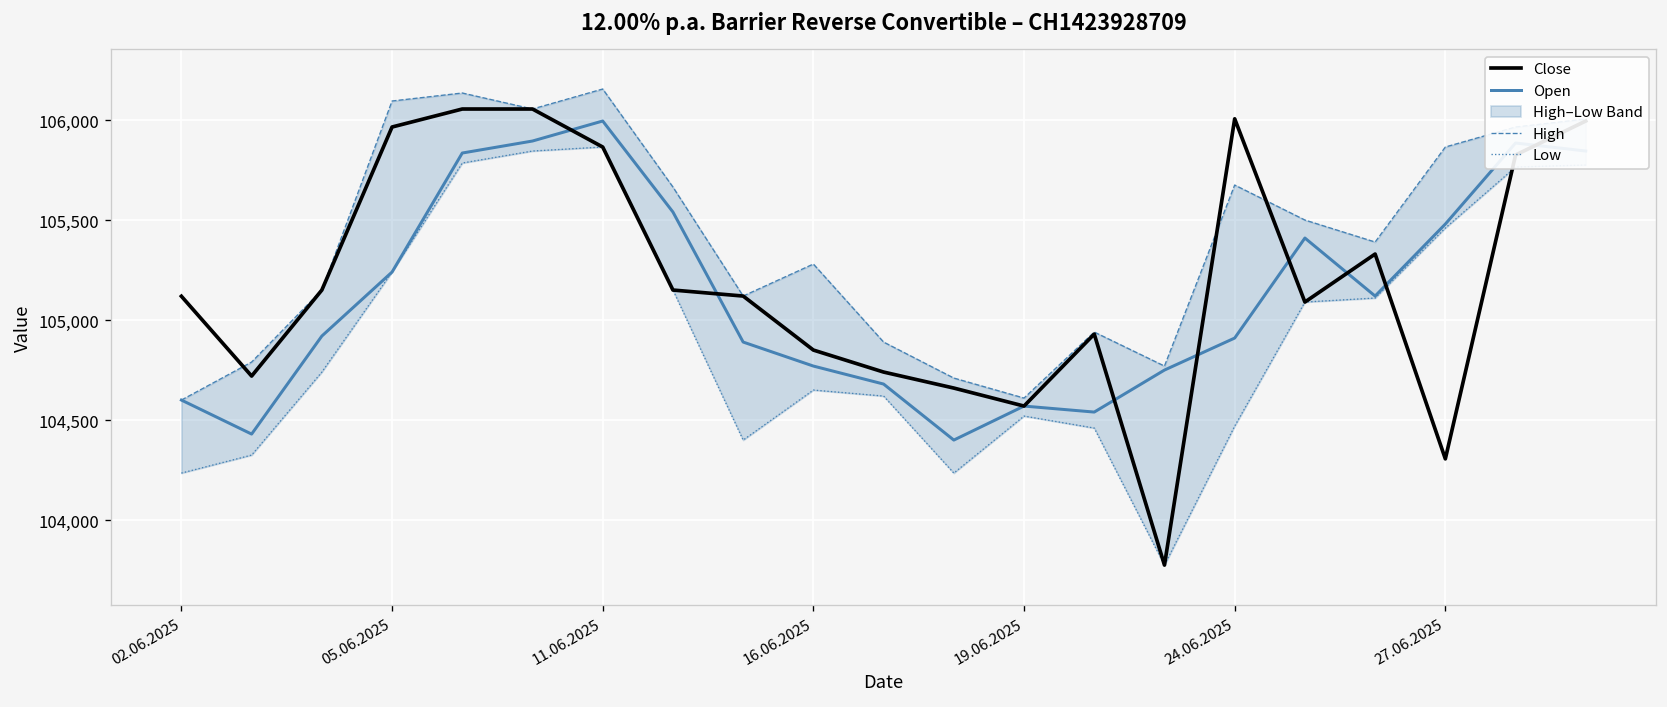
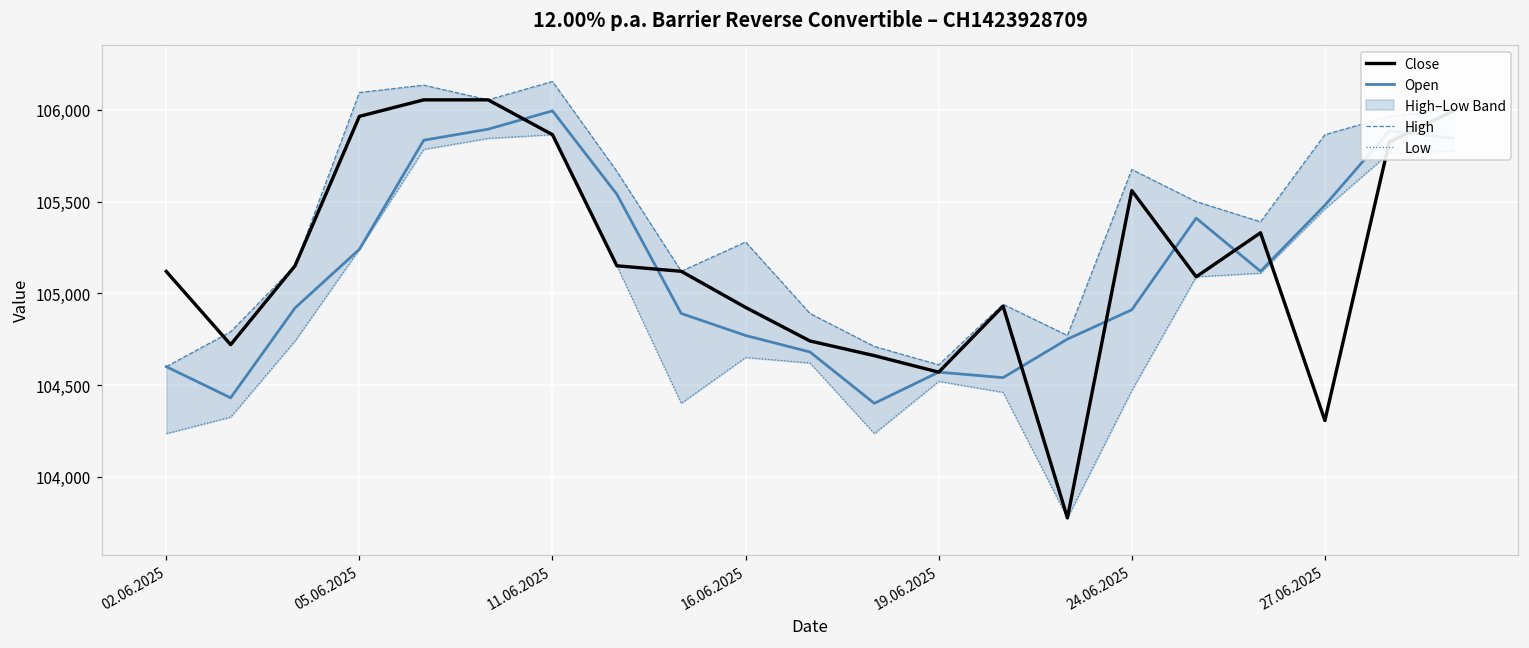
  {
    "Close": {
      "02.06.2025": "105,120",
      "05.06.2025": "105,970",
-     "16.06.2025": "104,850",
-     "24.06.2025": "106,010",
+     "16.06.2025": "104,920",
+     "24.06.2025": "105,560",
      "27.06.2025": "104,310"
    }
  }
